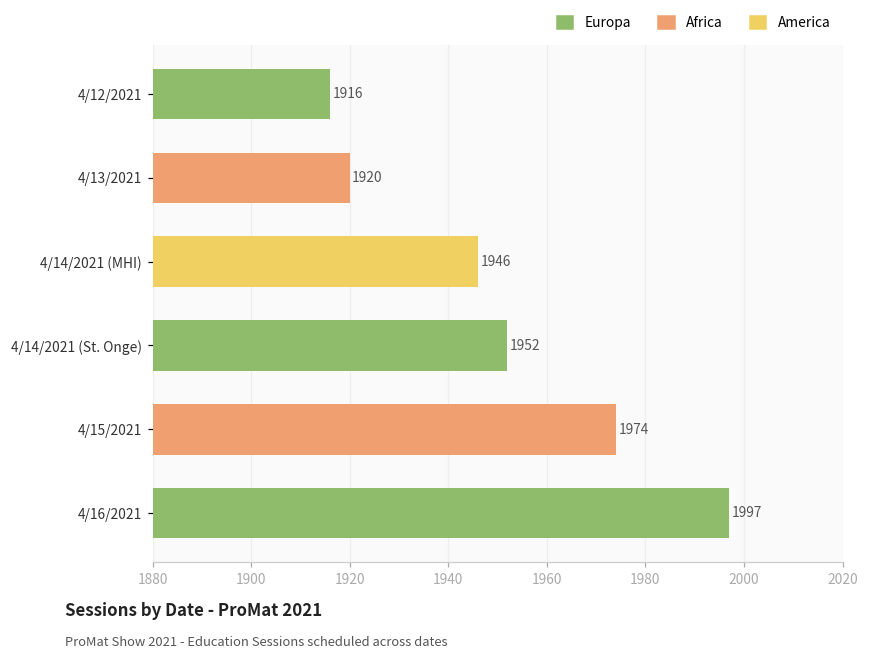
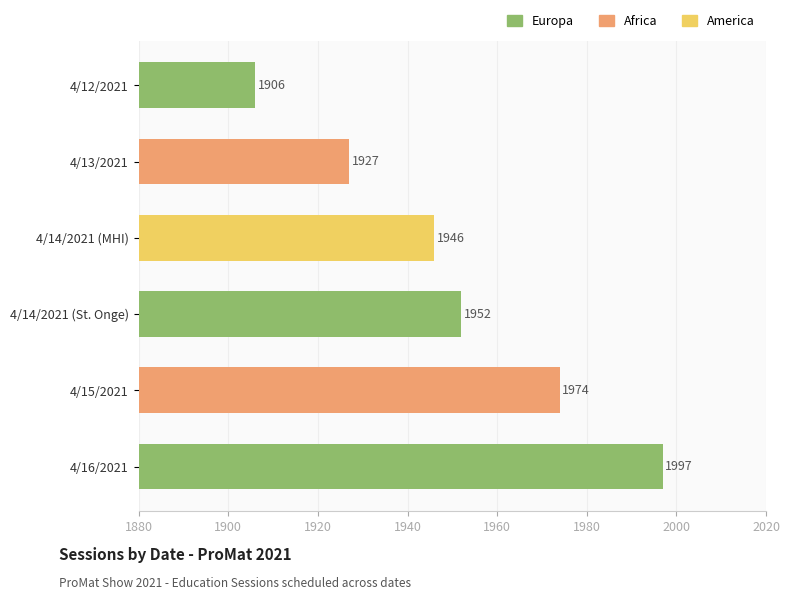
  {
-   "4/12/2021": 1916,
-   "4/13/2021": 1920,
+   "4/12/2021": 1906,
+   "4/13/2021": 1927,
    "4/14/2021 (MHI)": 1946,
    "4/14/2021 (St. Onge)": 1952,
    "4/15/2021": 1974,
    "4/16/2021": 1997
  }
